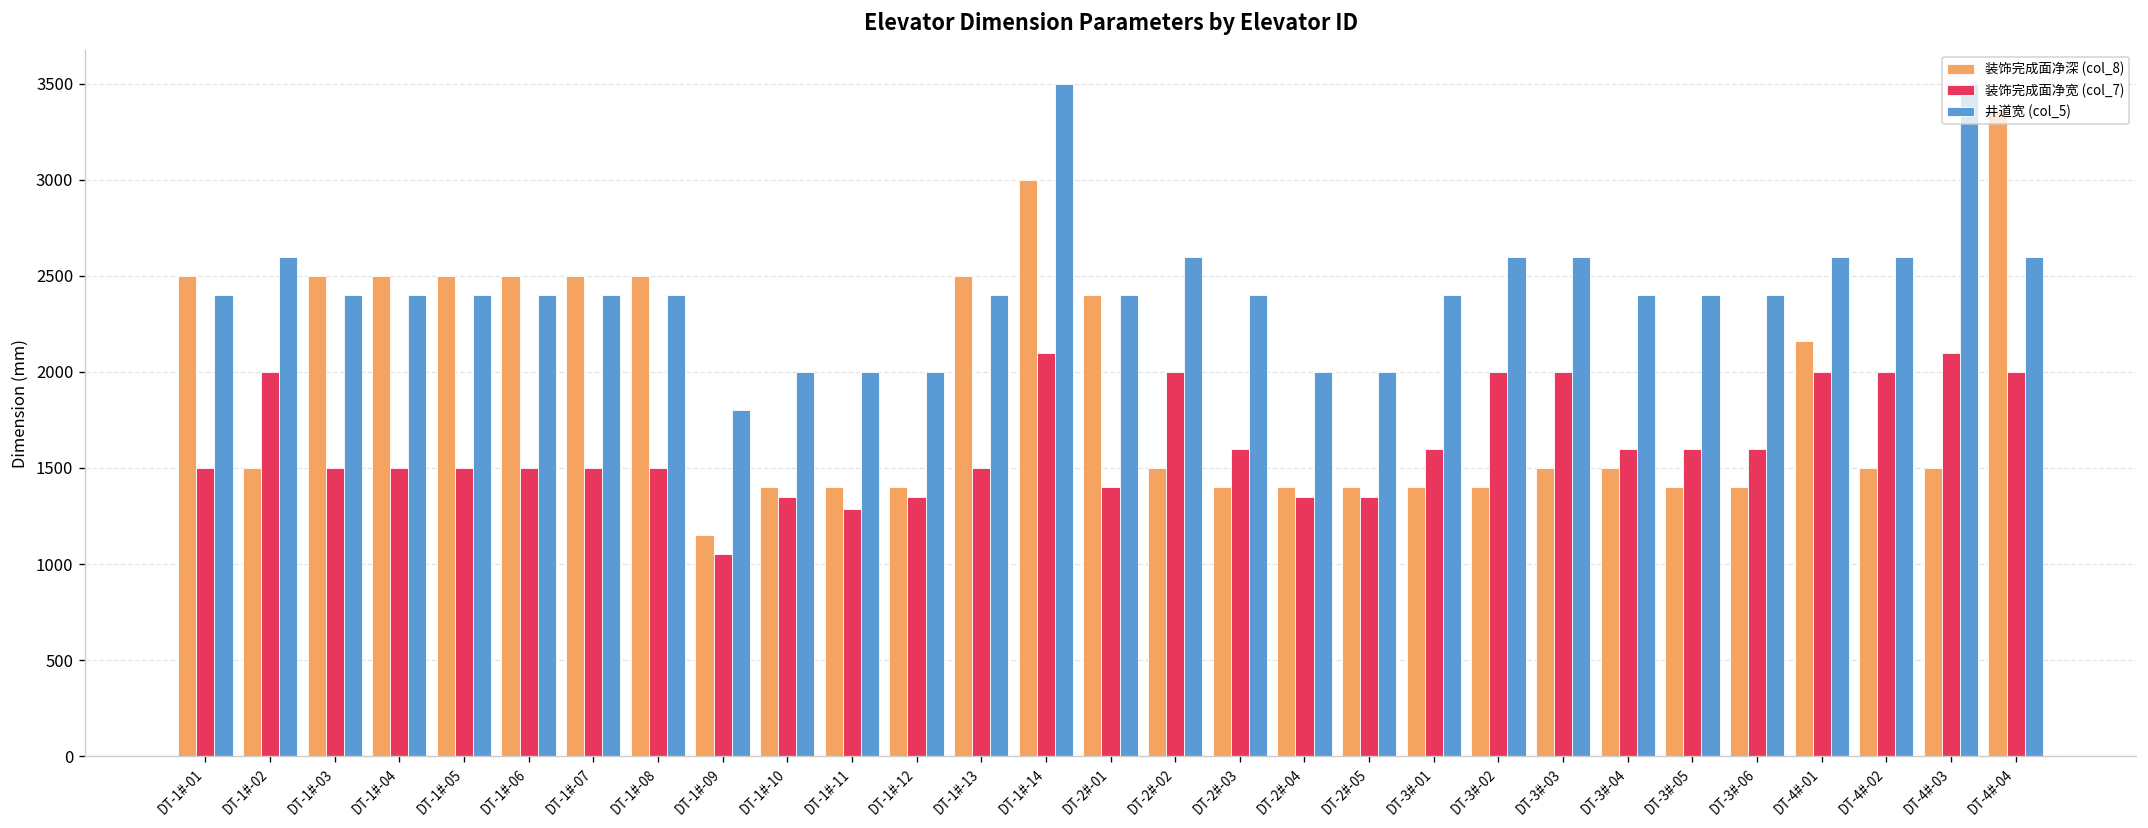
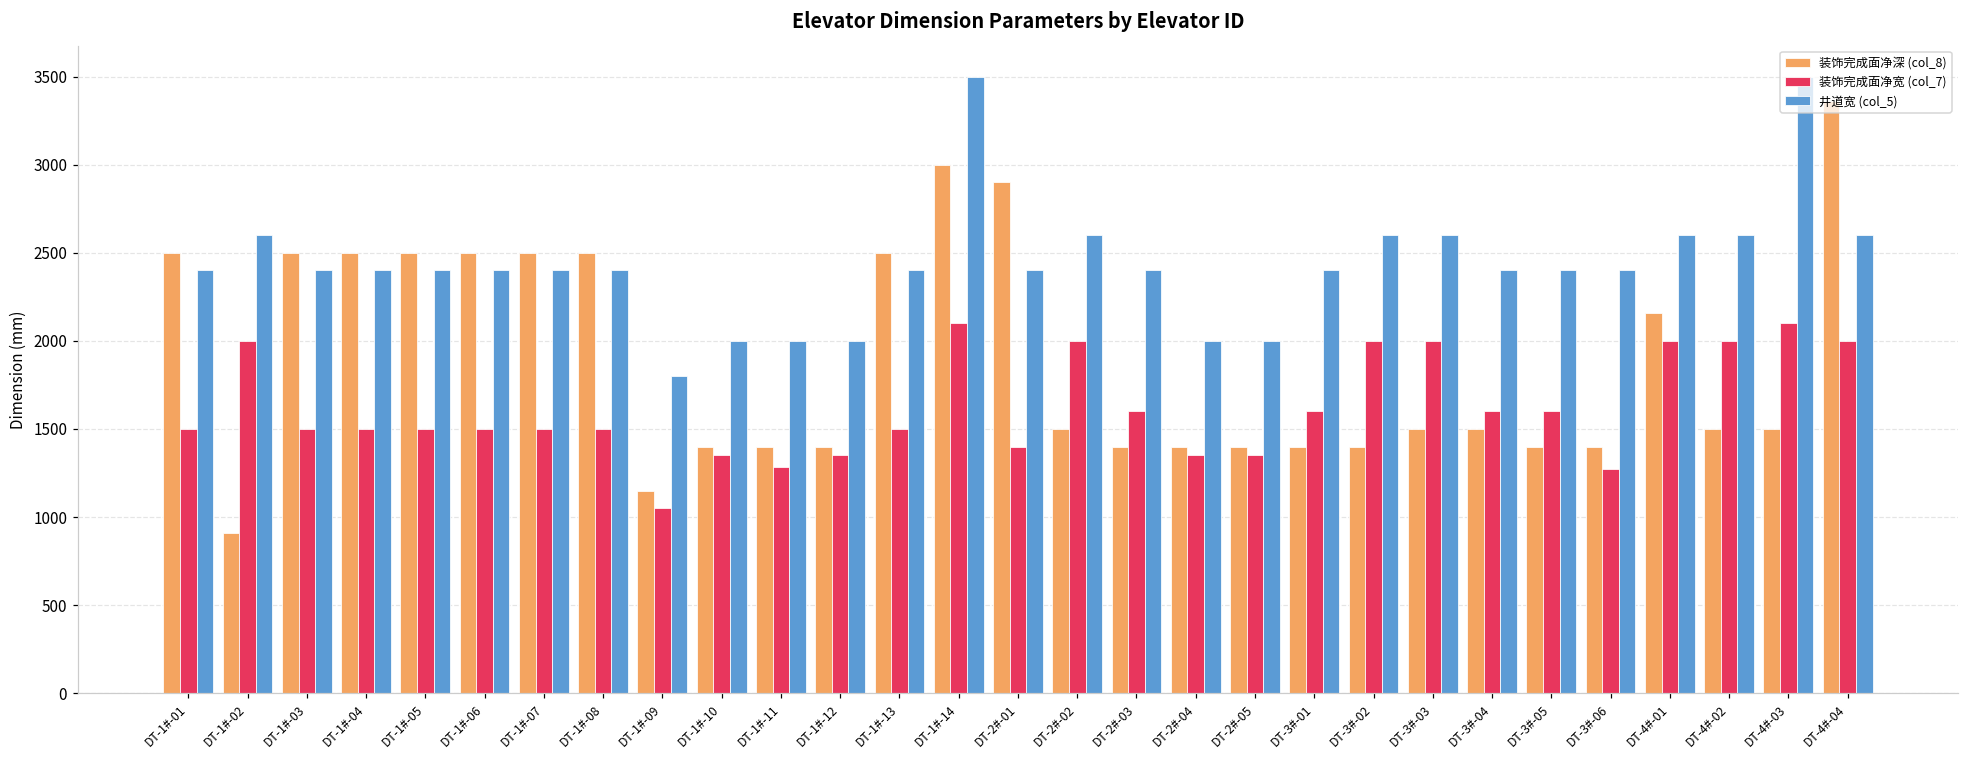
  {
    "装饰完成面净深 (col_8)": {
      "DT-1#-01": 2500,
-     "DT-1#-02": 1500,
+     "DT-1#-02": 910,
      "DT-1#-03": 2500,
      "DT-1#-04": 2500,
      "DT-1#-05": 2500,
      "DT-1#-06": 2500,
      "DT-1#-07": 2500,
      "DT-1#-08": 2500,
      "DT-1#-09": 1150,
      "DT-1#-10": 1400,
      "DT-1#-11": 1400,
      "DT-1#-12": 1400,
      "DT-1#-13": 2500,
      "DT-1#-14": 3000,
-     "DT-2#-01": 2400,
+     "DT-2#-01": 2900,
      "DT-2#-02": 1500,
      "DT-2#-03": 1400,
      "DT-2#-04": 1400,
      "DT-2#-05": 1400,
      "DT-3#-01": 1400,
      "DT-3#-02": 1400,
      "DT-3#-03": 1500,
      "DT-3#-04": 1500,
      "DT-3#-05": 1400,
      "DT-3#-06": 1400,
      "DT-4#-01": 2160,
      "DT-4#-02": 1500,
      "DT-4#-03": 1500
    },
    "装饰完成面净宽 (col_7)": {
      "DT-1#-01": 1500,
      "DT-1#-02": 2000,
      "DT-1#-03": 1500,
      "DT-1#-04": 1500,
      "DT-1#-05": 1500,
      "DT-1#-06": 1500,
      "DT-1#-07": 1500,
      "DT-1#-08": 1500,
      "DT-1#-09": 1050,
      "DT-1#-10": 1350,
      "DT-1#-11": 1290,
      "DT-1#-12": 1350,
      "DT-1#-13": 1500,
      "DT-1#-14": 2100,
      "DT-2#-01": 1400,
      "DT-2#-02": 2000,
      "DT-2#-03": 1600,
      "DT-2#-04": 1350,
      "DT-2#-05": 1350,
      "DT-3#-01": 1600,
      "DT-3#-02": 2000,
      "DT-3#-03": 2000,
      "DT-3#-04": 1600,
      "DT-3#-05": 1600,
-     "DT-3#-06": 1600,
+     "DT-3#-06": 1270,
      "DT-4#-01": 2000,
      "DT-4#-02": 2000,
      "DT-4#-03": 2100,
      "DT-4#-04": 2000
    },
    "井道宽 (col_5)": {
      "DT-1#-01": 2400,
      "DT-1#-02": 2600,
      "DT-1#-03": 2400,
      "DT-1#-04": 2400,
      "DT-1#-05": 2400,
      "DT-1#-06": 2400,
      "DT-1#-07": 2400,
      "DT-1#-08": 2400,
      "DT-1#-09": 1800,
      "DT-1#-10": 2000,
      "DT-1#-11": 2000,
      "DT-1#-12": 2000,
      "DT-1#-13": 2400,
      "DT-1#-14": 3500,
      "DT-2#-01": 2400,
      "DT-2#-02": 2600,
      "DT-2#-03": 2400,
      "DT-2#-04": 2000,
      "DT-2#-05": 2000,
      "DT-3#-01": 2400,
      "DT-3#-02": 2600,
      "DT-3#-03": 2600,
      "DT-3#-04": 2400,
      "DT-3#-05": 2400,
      "DT-3#-06": 2400,
      "DT-4#-01": 2600,
      "DT-4#-02": 2600,
      "DT-4#-04": 2600
    }
  }
